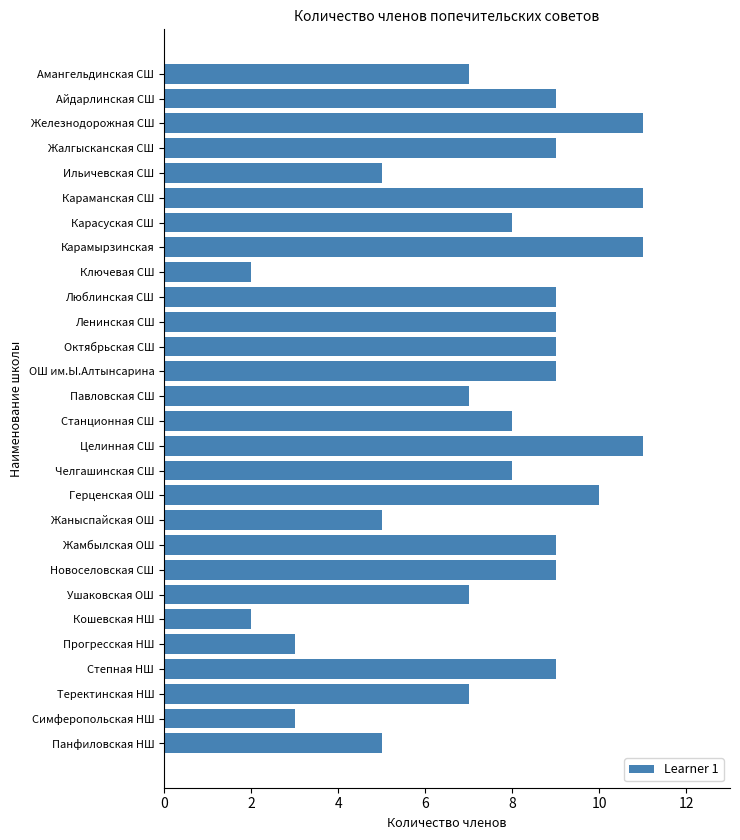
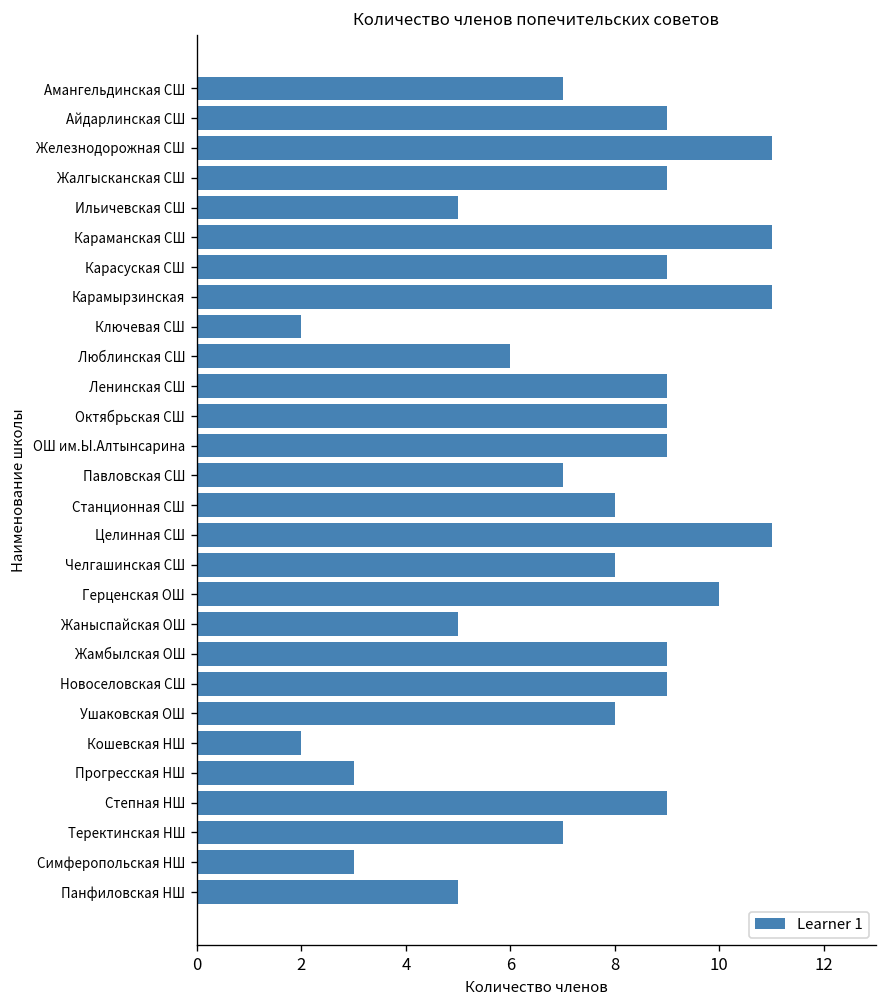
  {
    "Амангельдинская СШ": 7,
    "Айдарлинская СШ": 9,
    "Железнодорожная СШ": 11,
    "Жалгысканская СШ": 9,
    "Ильичевская СШ": 5,
    "Караманская СШ": 11,
-   "Карасуская СШ": 8,
+   "Карасуская СШ": 9,
    "Карамырзинская": 11,
    "Ключевая СШ": 2,
-   "Люблинская СШ": 9,
+   "Люблинская СШ": 6,
    "Ленинская СШ": 9,
    "Октябрьская СШ": 9,
    "ОШ им.Ы.Алтынсарина": 9,
    "Павловская СШ": 7,
    "Станционная СШ": 8,
    "Целинная СШ": 11,
    "Челгашинская СШ": 8,
    "Герценская ОШ": 10,
    "Жаныспайская ОШ": 5,
    "Жамбылская ОШ": 9,
    "Новоселовская СШ": 9,
-   "Ушаковская ОШ": 7,
+   "Ушаковская ОШ": 8,
    "Кошевская НШ": 2,
    "Прогресская НШ": 3,
    "Степная НШ": 9,
    "Теректинская НШ": 7,
    "Симферопольская НШ": 3,
    "Панфиловская НШ": 5
  }
